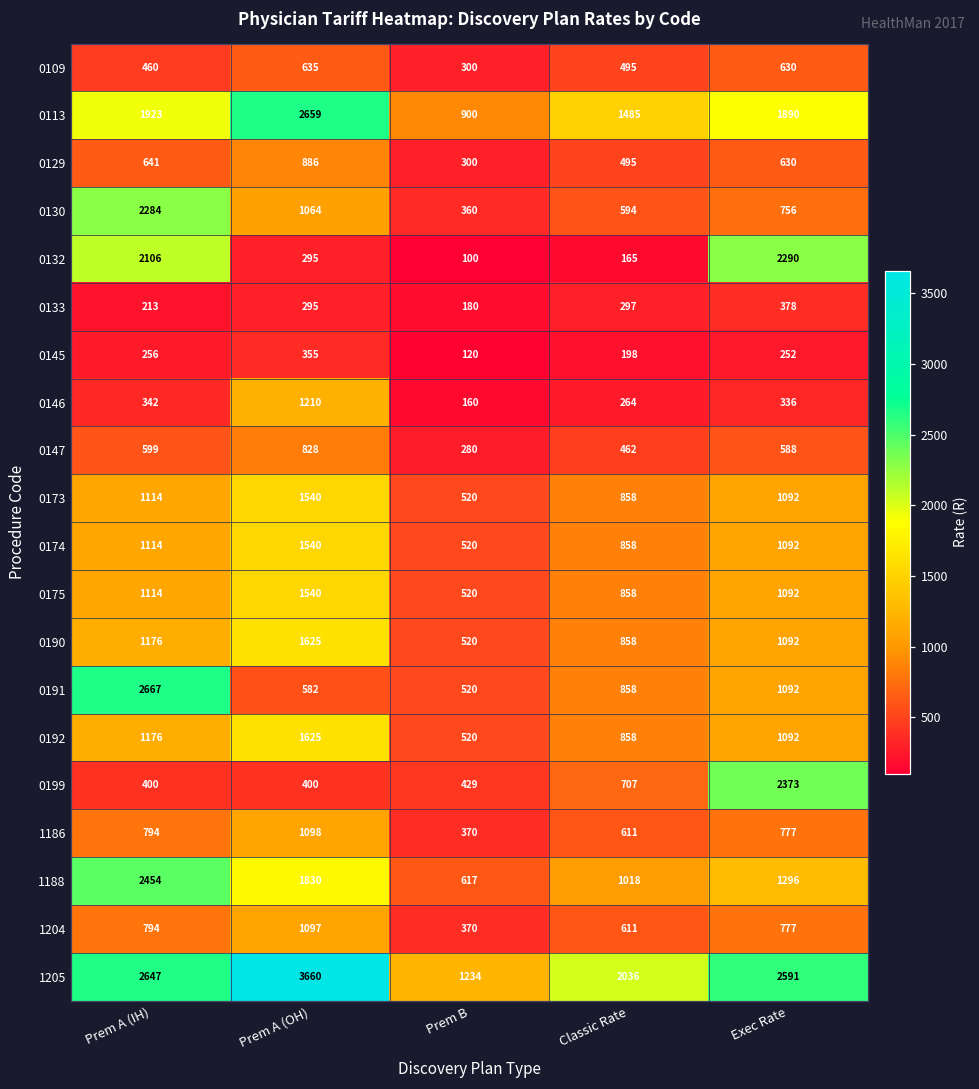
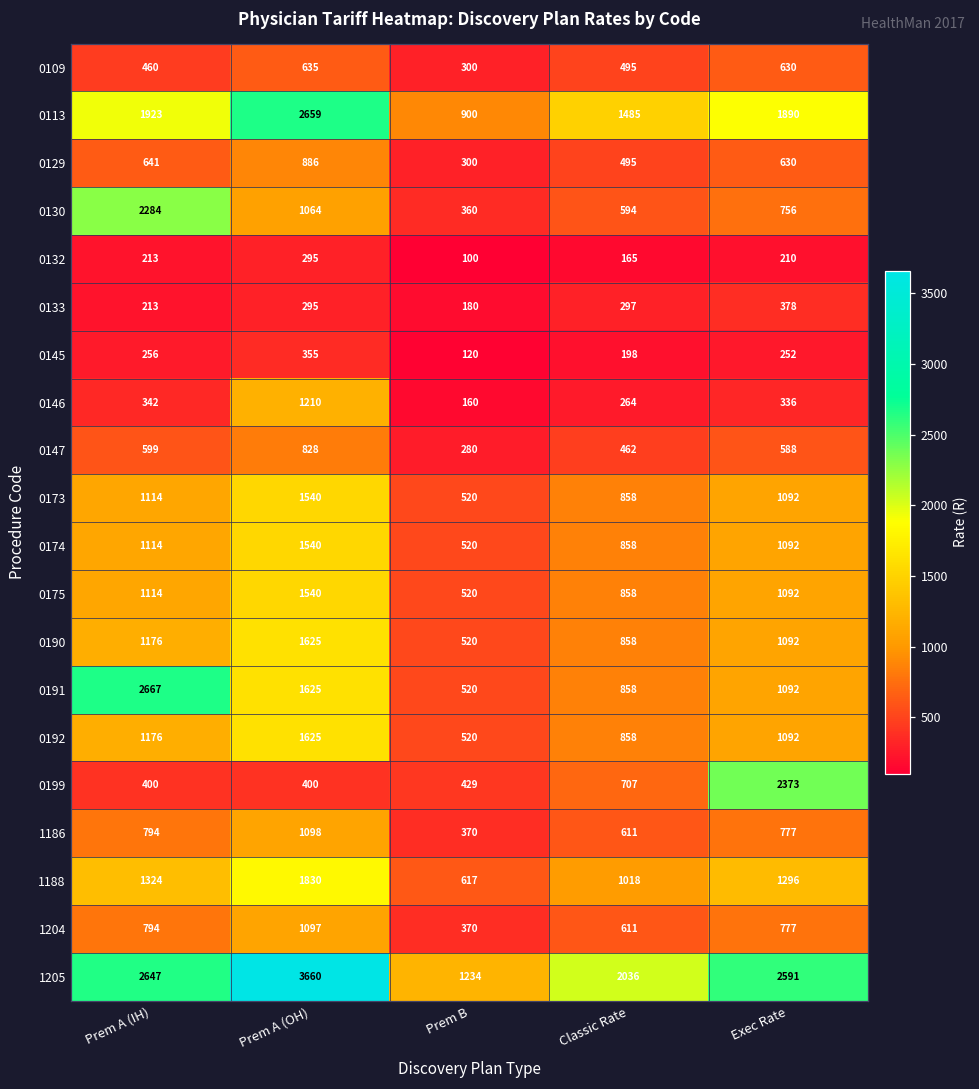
  {
    "0109": {
      "Prem A (IH)": 460,
      "Prem A (OH)": 635,
      "Prem B": 300,
      "Classic Rate": 495,
      "Exec Rate": 630
    },
    "0113": {
      "Prem A (IH)": 1923,
      "Prem A (OH)": 2659,
      "Prem B": 900,
      "Classic Rate": 1485,
      "Exec Rate": 1890
    },
    "0129": {
      "Prem A (IH)": 641,
      "Prem A (OH)": 886,
      "Prem B": 300,
      "Classic Rate": 495,
      "Exec Rate": 630
    },
    "0130": {
      "Prem A (IH)": 2284,
      "Prem A (OH)": 1064,
      "Prem B": 360,
      "Classic Rate": 594,
      "Exec Rate": 756
    },
    "0132": {
-     "Prem A (IH)": 2106,
+     "Prem A (IH)": 213,
      "Prem A (OH)": 295,
      "Prem B": 100,
      "Classic Rate": 165,
-     "Exec Rate": 2290
+     "Exec Rate": 210
    },
    "0133": {
      "Prem A (IH)": 213,
      "Prem A (OH)": 295,
      "Prem B": 180,
      "Classic Rate": 297,
      "Exec Rate": 378
    },
    "0145": {
      "Prem A (IH)": 256,
      "Prem A (OH)": 355,
      "Prem B": 120,
      "Classic Rate": 198,
      "Exec Rate": 252
    },
    "0146": {
      "Prem A (IH)": 342,
      "Prem A (OH)": 1210,
      "Prem B": 160,
      "Classic Rate": 264,
      "Exec Rate": 336
    },
    "0147": {
      "Prem A (IH)": 599,
      "Prem A (OH)": 828,
      "Prem B": 280,
      "Classic Rate": 462,
      "Exec Rate": 588
    },
    "0173": {
      "Prem A (IH)": 1114,
      "Prem A (OH)": 1540,
      "Prem B": 520,
      "Classic Rate": 858,
      "Exec Rate": 1092
    },
    "0174": {
      "Prem A (IH)": 1114,
      "Prem A (OH)": 1540,
      "Prem B": 520,
      "Classic Rate": 858,
      "Exec Rate": 1092
    },
    "0175": {
      "Prem A (IH)": 1114,
      "Prem A (OH)": 1540,
      "Prem B": 520,
      "Classic Rate": 858,
      "Exec Rate": 1092
    },
    "0190": {
      "Prem A (IH)": 1176,
      "Prem A (OH)": 1625,
      "Prem B": 520,
      "Classic Rate": 858,
      "Exec Rate": 1092
    },
    "0191": {
      "Prem A (IH)": 2667,
-     "Prem A (OH)": 582,
+     "Prem A (OH)": 1625,
      "Prem B": 520,
      "Classic Rate": 858,
      "Exec Rate": 1092
    },
    "0192": {
      "Prem A (IH)": 1176,
      "Prem A (OH)": 1625,
      "Prem B": 520,
      "Classic Rate": 858,
      "Exec Rate": 1092
    },
    "0199": {
      "Prem A (IH)": 400,
      "Prem A (OH)": 400,
      "Prem B": 429,
      "Classic Rate": 707,
      "Exec Rate": 2373
    },
    "1186": {
      "Prem A (IH)": 794,
      "Prem A (OH)": 1098,
      "Prem B": 370,
      "Classic Rate": 611,
      "Exec Rate": 777
    },
    "1188": {
-     "Prem A (IH)": 2454,
+     "Prem A (IH)": 1324,
      "Prem A (OH)": 1830,
      "Prem B": 617,
      "Classic Rate": 1018,
      "Exec Rate": 1296
    },
    "1204": {
      "Prem A (IH)": 794,
      "Prem A (OH)": 1097,
      "Prem B": 370,
      "Classic Rate": 611,
      "Exec Rate": 777
    },
    "1205": {
      "Prem A (IH)": 2647,
      "Prem A (OH)": 3660,
      "Prem B": 1234,
      "Classic Rate": 2036,
      "Exec Rate": 2591
    }
  }
